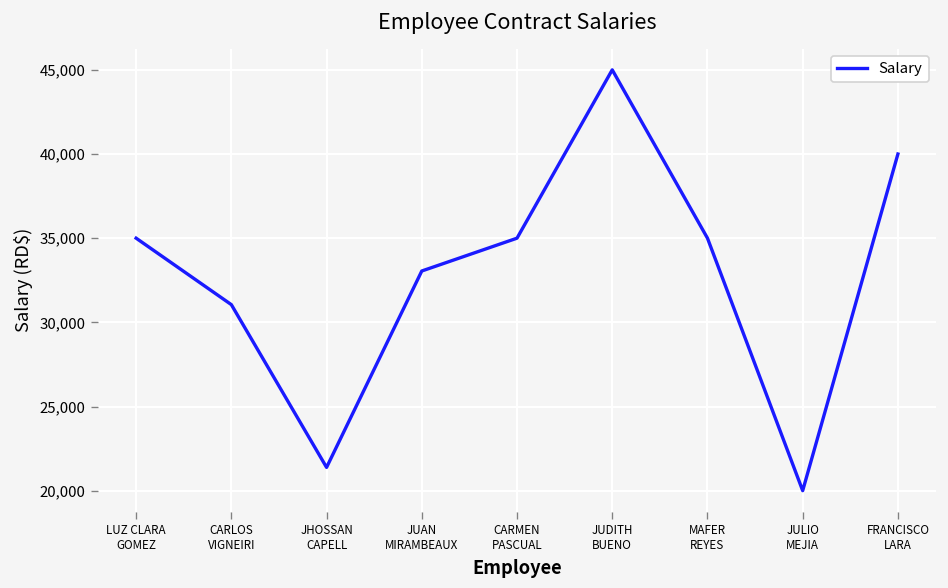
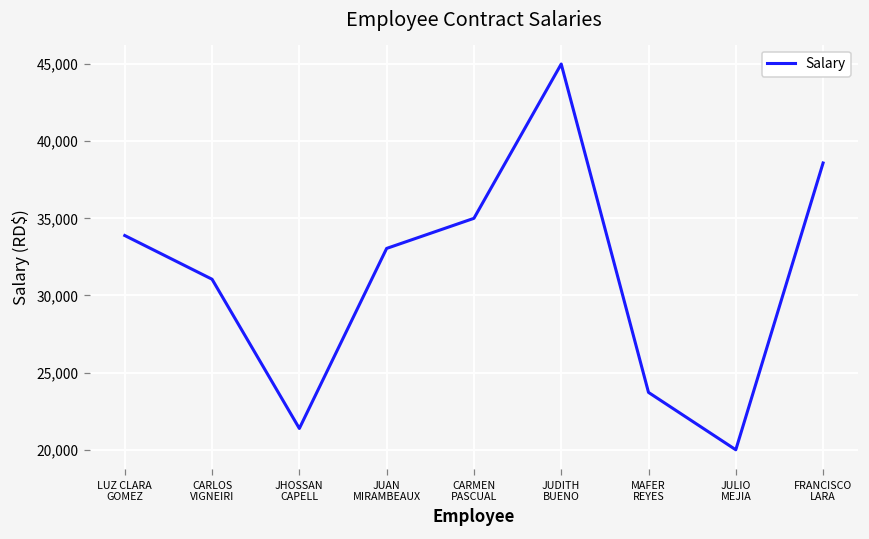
  {
-   "LUZ CLARA GOMEZ": "35,000",
+   "LUZ CLARA GOMEZ": "33,900",
    "CARLOS VIGNEIRI": "31,100",
    "JHOSSAN CAPELL": "21,400",
    "JUAN MIRAMBEAUX": "33,100",
    "CARMEN PASCUAL": "35,000",
    "JUDITH BUENO": "45,000",
-   "MAFER REYES": "35,000",
+   "MAFER REYES": "23,700",
    "JULIO MEJIA": "20,000",
-   "FRANCISCO LARA": "40,000"
+   "FRANCISCO LARA": "38,600"
  }
